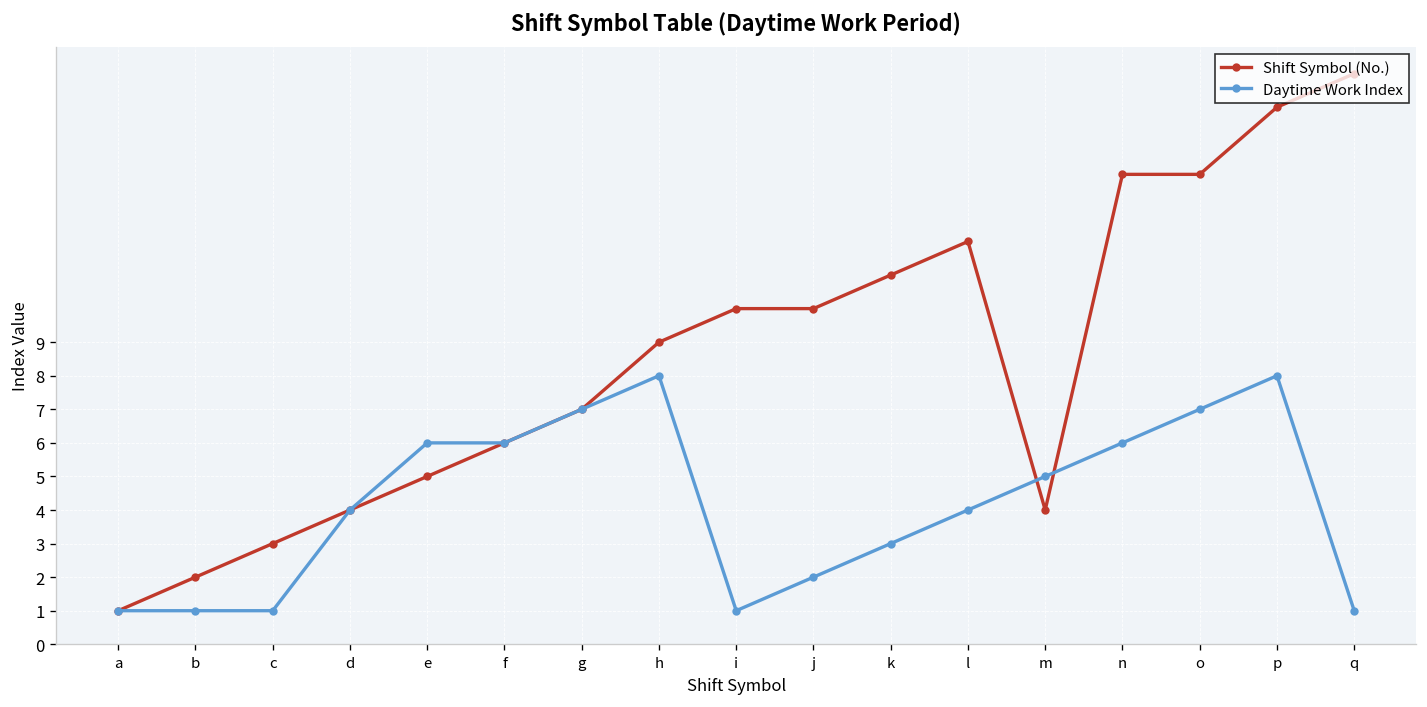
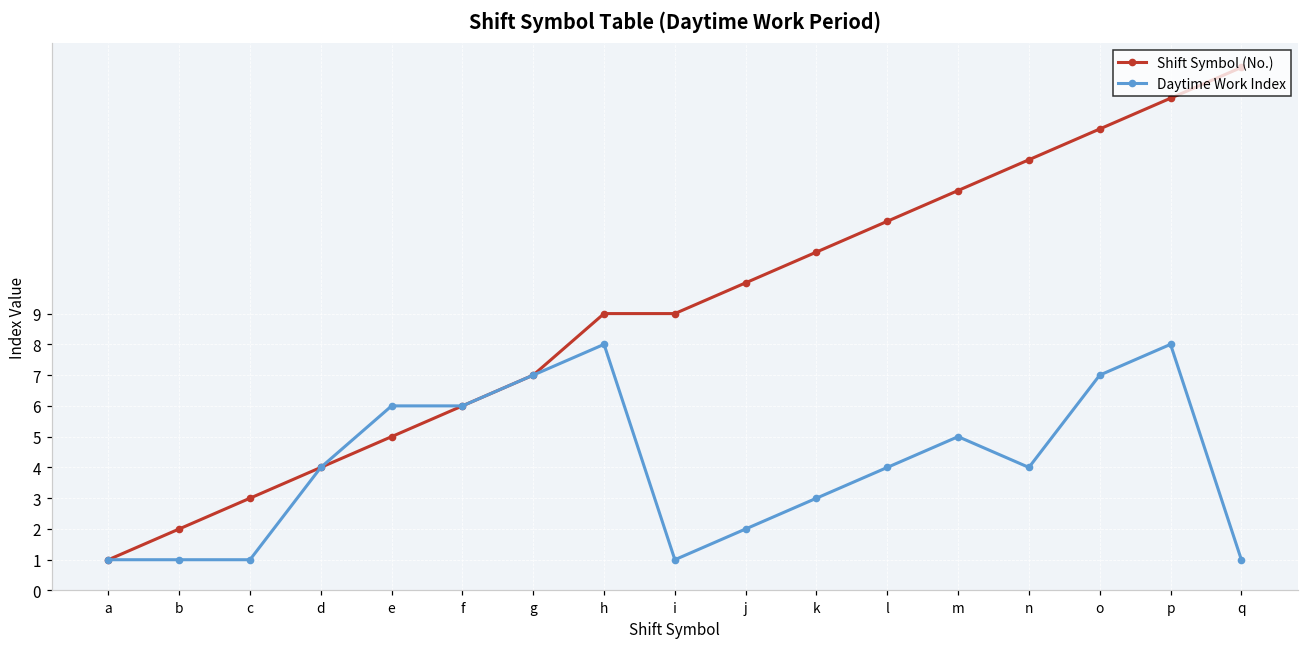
  {
    "Shift Symbol (No.)": {
      "b": 2,
      "c": 3,
      "e": 5,
      "h": 9,
-     "i": 10,
+     "i": 9,
      "j": 10,
      "k": 11,
      "l": 12,
-     "m": 4,
+     "m": 13,
      "n": 14,
-     "o": 14,
+     "o": 15,
      "p": 16
    },
    "Daytime Work Index": {
      "b": 1,
      "c": 1,
      "e": 6,
      "h": 8,
      "i": 1,
      "j": 2,
      "k": 3,
      "l": 4,
      "m": 5,
-     "n": 6,
+     "n": 4,
      "o": 7,
      "p": 8,
      "q": 1
    }
  }
